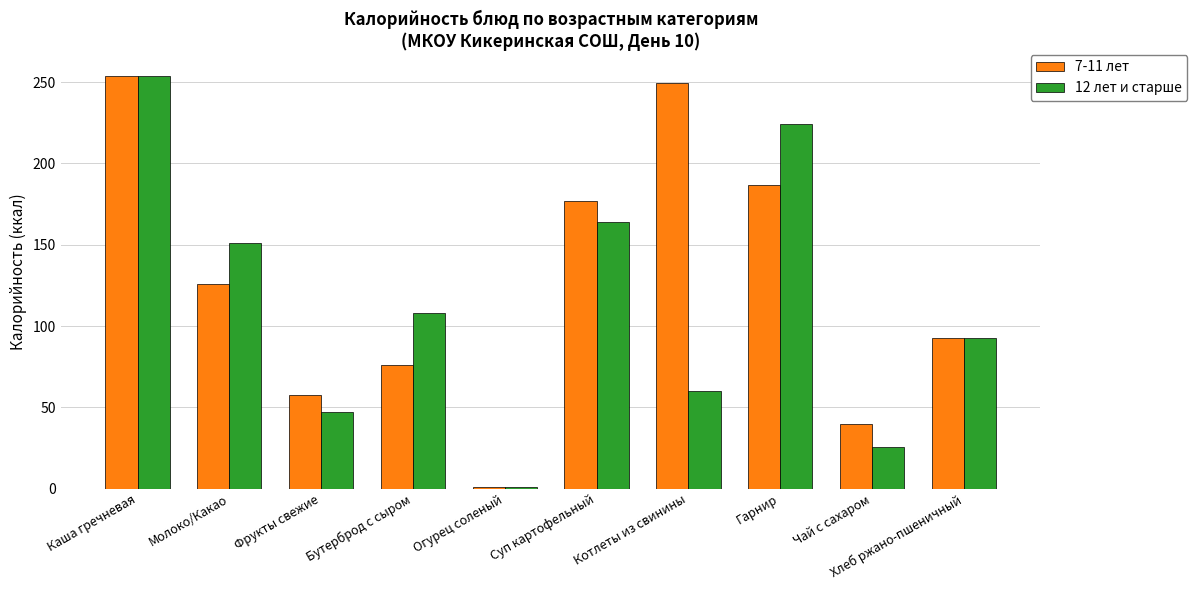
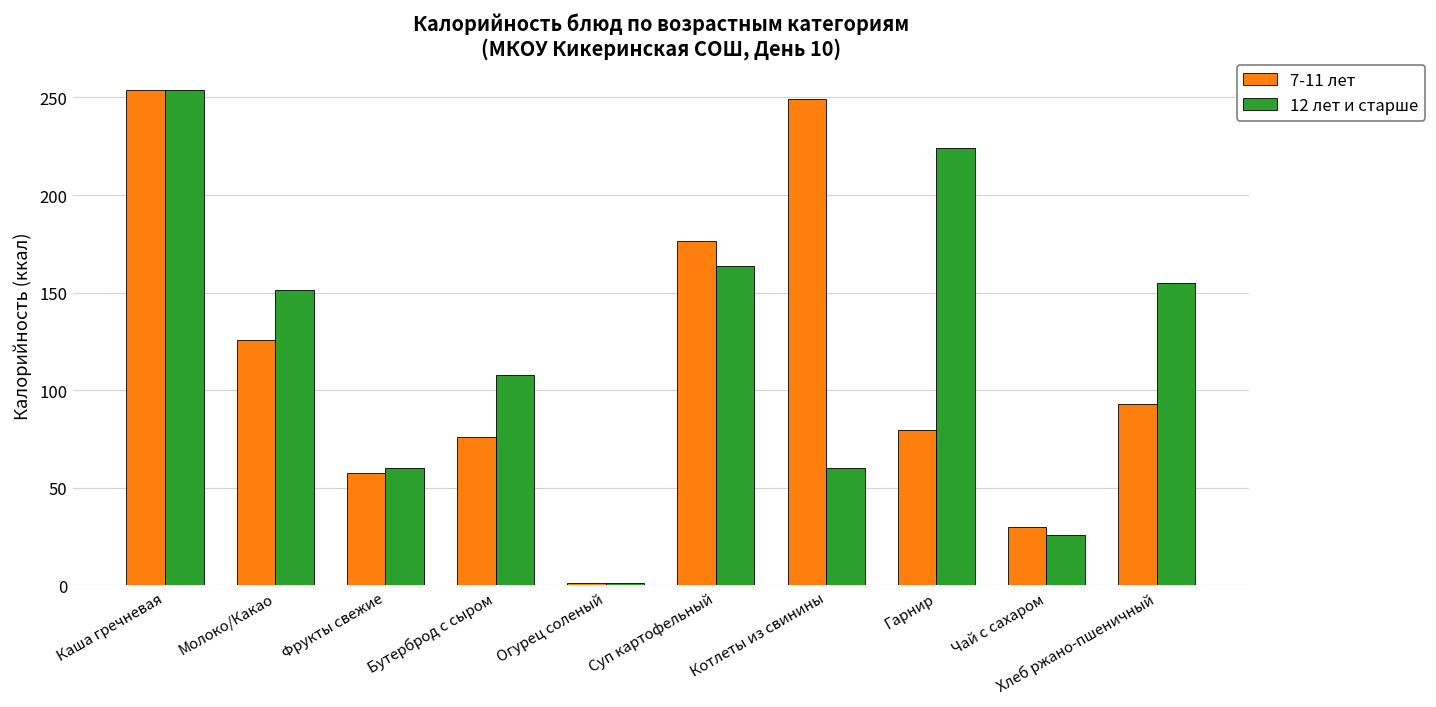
  {
    "7-11 лет": {
      "Каша гречневая": 254,
      "Молоко/Какао": 126,
      "Фрукты свежие": 58,
      "Бутерброд с сыром": 76,
      "Суп картофельный": 177,
      "Котлеты из свинины": 249,
-     "Гарнир": 187,
-     "Чай с сахаром": 40,
+     "Гарнир": 80,
+     "Чай с сахаром": 30,
      "Хлеб ржано-пшеничный": 93
    },
    "12 лет и старше": {
      "Каша гречневая": 254,
      "Молоко/Какао": 151,
-     "Фрукты свежие": 47,
+     "Фрукты свежие": 60,
      "Бутерброд с сыром": 108,
      "Суп картофельный": 164,
      "Котлеты из свинины": 60,
      "Гарнир": 224,
      "Чай с сахаром": 26,
-     "Хлеб ржано-пшеничный": 93
+     "Хлеб ржано-пшеничный": 155
    }
  }
